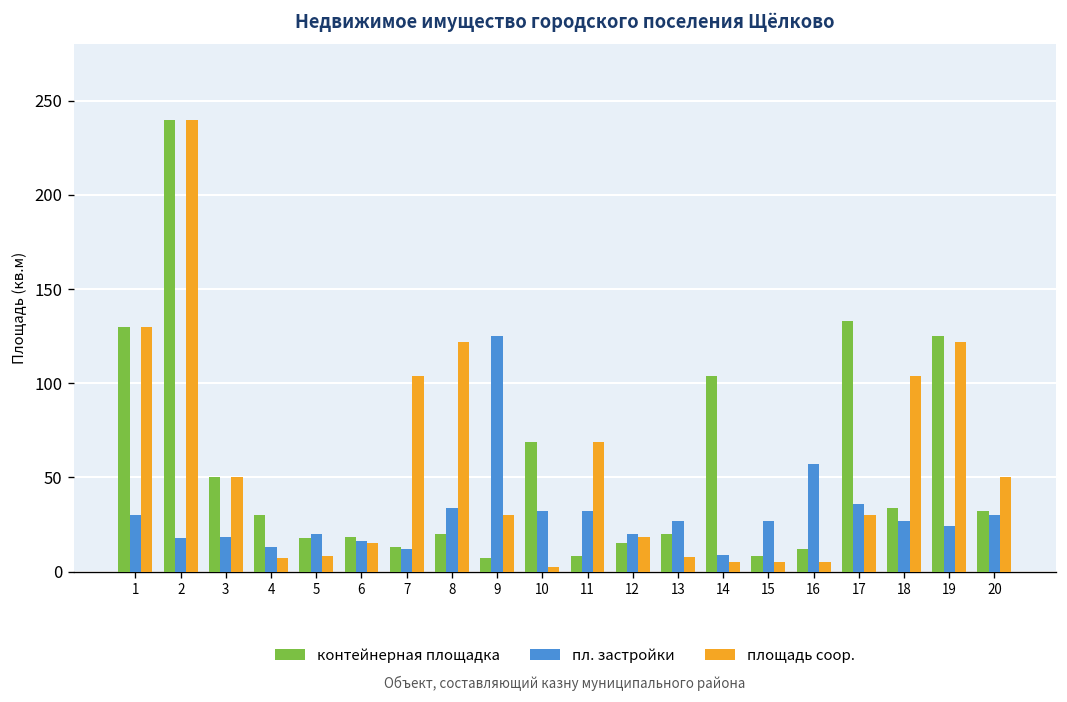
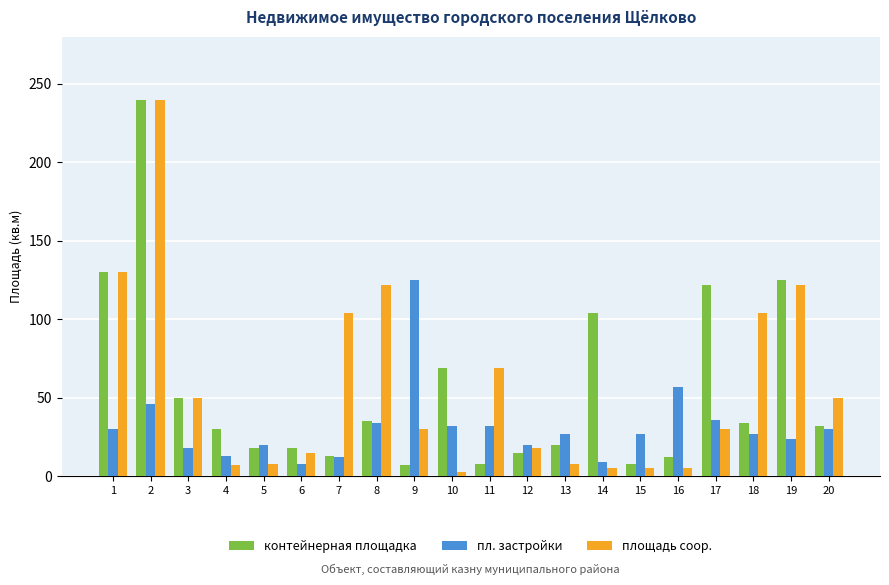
  {
    "контейнерная площадка": {
      "1": 130,
      "2": 240,
      "3": 50,
      "4": 30,
      "5": 18,
      "6": 18,
      "7": 13,
-     "8": 20,
+     "8": 35,
      "9": 7,
      "10": 69,
      "11": 8,
      "12": 15,
      "13": 20,
      "14": 104,
      "15": 8,
      "16": 12,
-     "17": 133,
+     "17": 122,
      "18": 34,
      "19": 125,
      "20": 32
    },
    "пл. застройки": {
      "1": 30,
-     "2": 18,
+     "2": 46,
      "3": 18,
      "4": 13,
      "5": 20,
-     "6": 16,
+     "6": 8,
      "7": 12,
      "8": 34,
      "9": 125,
      "10": 32,
      "11": 32,
      "12": 20,
      "13": 27,
      "14": 9,
      "15": 27,
      "16": 57,
      "17": 36,
      "18": 27,
      "19": 24,
      "20": 30
    },
    "площадь соор.": {
      "1": 130,
      "2": 240,
      "3": 50,
      "4": 7,
      "5": 8,
      "6": 15,
      "7": 104,
      "8": 122,
      "9": 30,
      "10": 3,
      "11": 69,
      "12": 18,
      "13": 8,
      "14": 5,
      "15": 5,
      "16": 5,
      "17": 30,
      "18": 104,
      "19": 122,
      "20": 50
    }
  }
